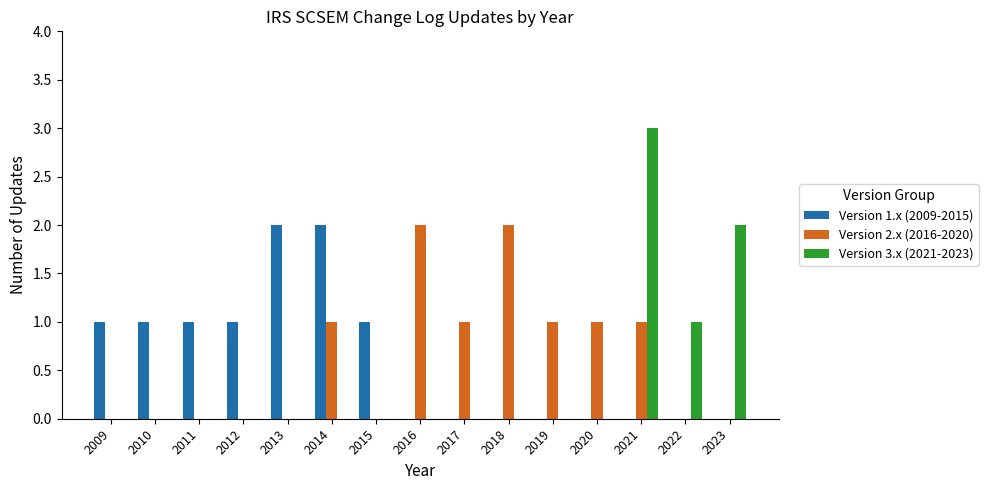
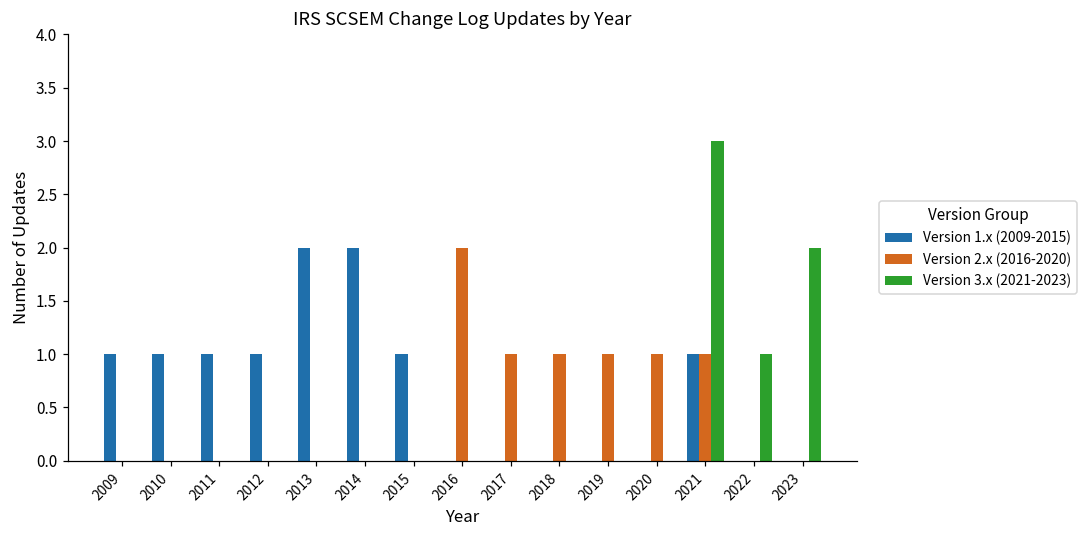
  {
    "Version 1.x (2009-2015)": {
      "2009": 1,
      "2010": 1,
      "2011": 1,
      "2012": 1,
      "2013": 2,
      "2014": 2,
      "2015": 1,
      "2016": 0,
      "2017": 0,
      "2018": 0,
      "2019": 0,
      "2020": 0,
-     "2021": 0,
+     "2021": 1,
      "2022": 0,
      "2023": 0
    },
    "Version 2.x (2016-2020)": {
      "2009": 0,
      "2010": 0,
      "2011": 0,
      "2012": 0,
      "2013": 0,
-     "2014": 1,
+     "2014": 0,
      "2015": 0,
      "2016": 2,
      "2017": 1,
-     "2018": 2,
+     "2018": 1,
      "2019": 1,
      "2020": 1,
      "2021": 1,
      "2022": 0,
      "2023": 0
    },
    "Version 3.x (2021-2023)": {
      "2009": 0,
      "2010": 0,
      "2011": 0,
      "2012": 0,
      "2013": 0,
      "2014": 0,
      "2015": 0,
      "2016": 0,
      "2017": 0,
      "2018": 0,
      "2019": 0,
      "2020": 0,
      "2021": 3,
      "2022": 1,
      "2023": 2
    }
  }
